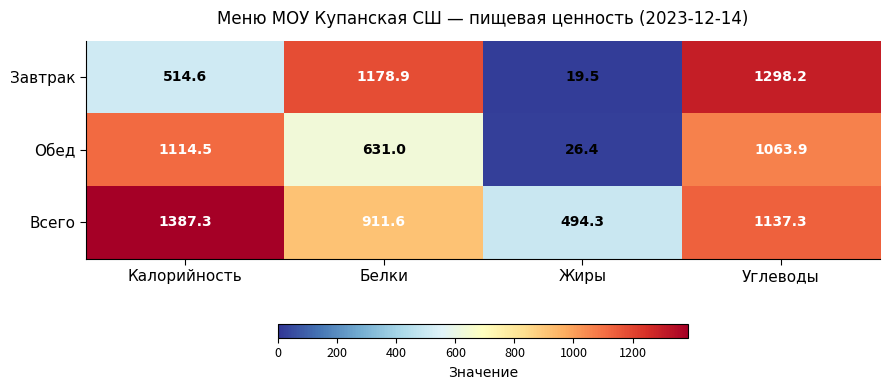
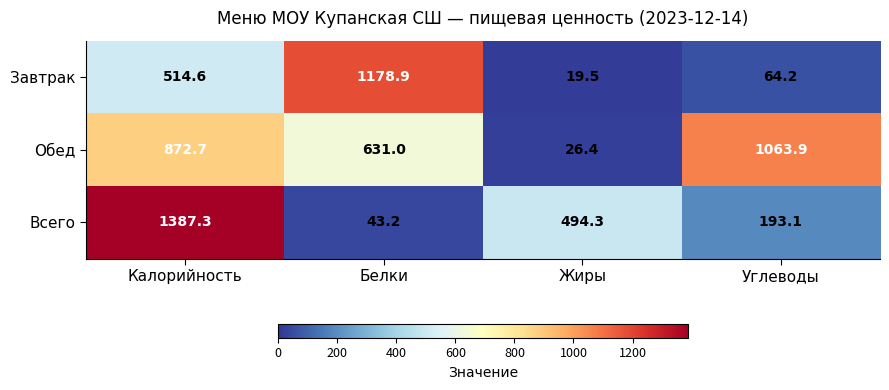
  {
    "Завтрак": {
      "Калорийность": 514.6,
      "Белки": 1178.9,
      "Жиры": 19.5,
-     "Углеводы": 1298.2
+     "Углеводы": 64.2
    },
    "Обед": {
-     "Калорийность": 1114.5,
+     "Калорийность": 872.7,
      "Белки": 631.0,
      "Жиры": 26.4,
      "Углеводы": 1063.9
    },
    "Всего": {
      "Калорийность": 1387.3,
-     "Белки": 911.6,
+     "Белки": 43.2,
      "Жиры": 494.3,
-     "Углеводы": 1137.3
+     "Углеводы": 193.1
    }
  }
